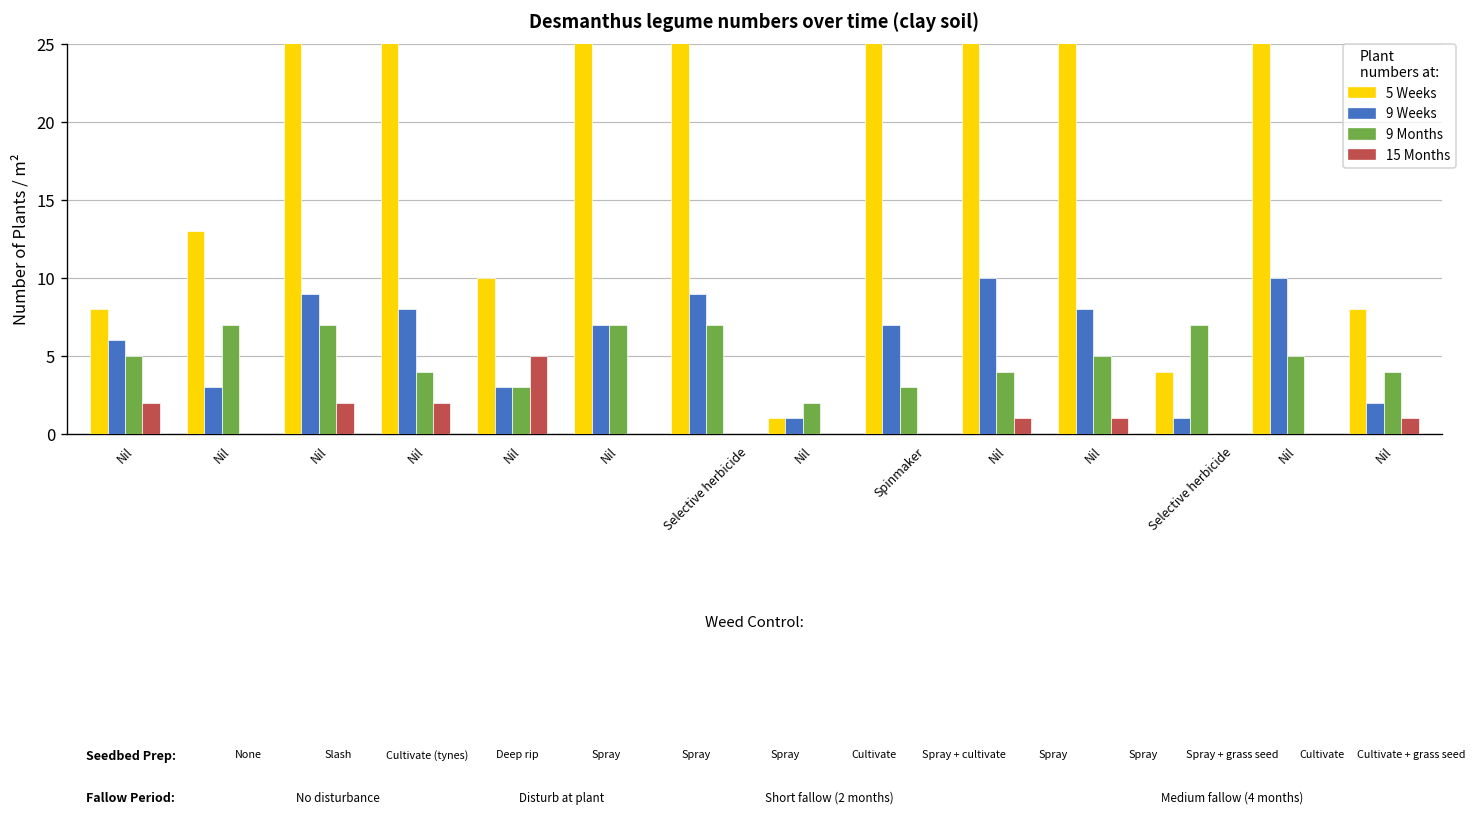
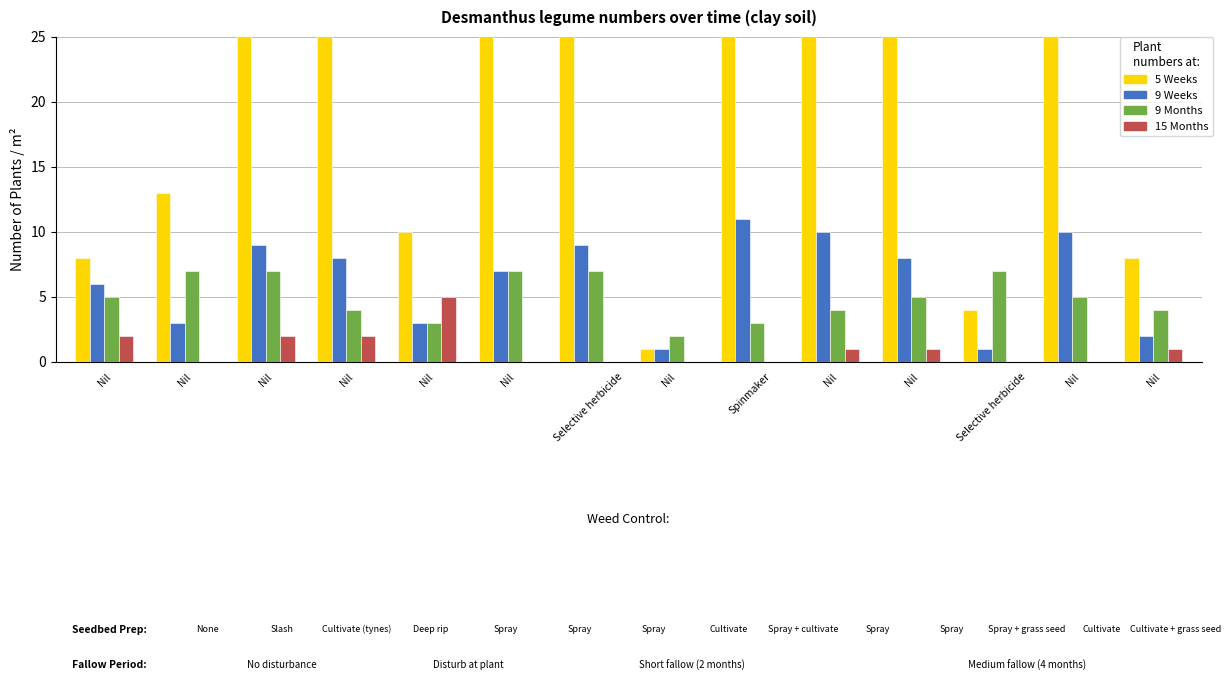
  {
    "9 Weeks": {
-     "Spinmaker": 7
+     "Spinmaker": 11
    },
    "9 Months": {
      "Spinmaker": 3
    },
    "15 Months": {
      "Spinmaker": 0
    }
  }
